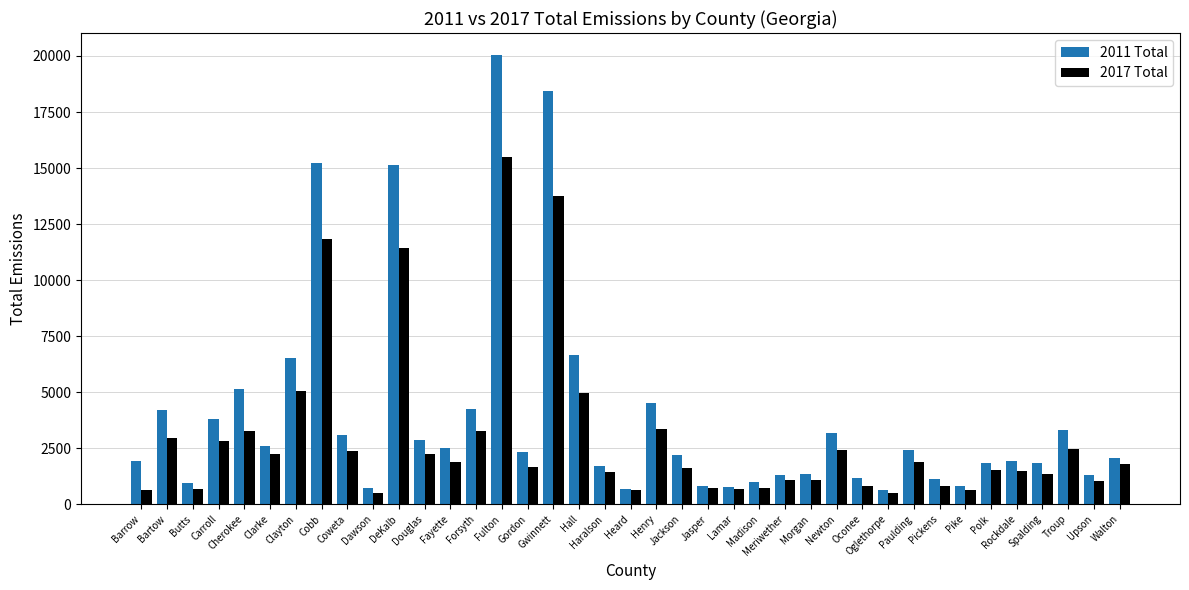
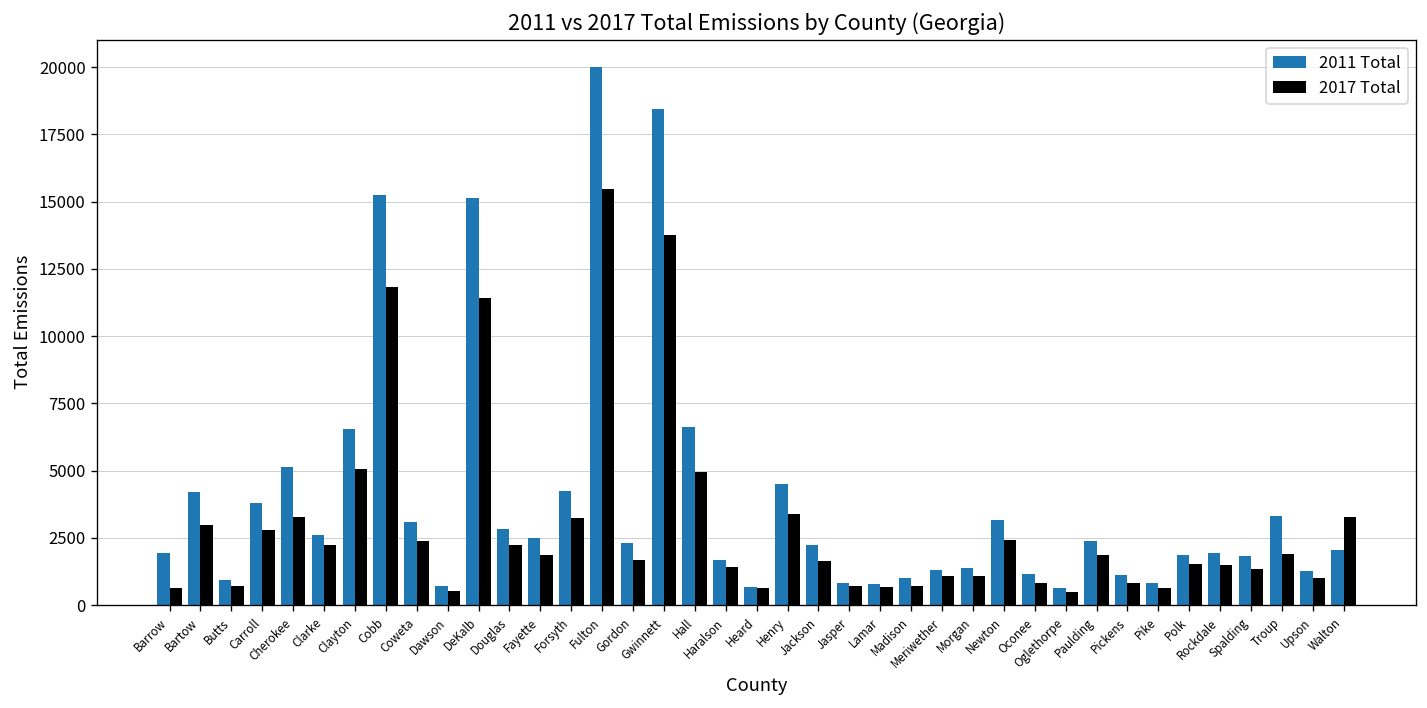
  {
    "2011 Total": {
      "Barrow": 1900,
      "Bartow": 4200,
      "Butts": 900,
      "Carroll": 3800,
      "Cherokee": 5100,
      "Clarke": 2600,
      "Clayton": 6500,
      "Cobb": 15200,
      "Coweta": 3100,
      "Dawson": 700,
      "DeKalb": 15100,
      "Douglas": 2800,
      "Fayette": 2500,
      "Forsyth": 4200,
      "Fulton": 20000,
      "Gordon": 2300,
      "Gwinnett": 18400,
      "Hall": 6600,
      "Haralson": 1700,
      "Heard": 700,
      "Henry": 4500,
      "Jackson": 2200,
      "Jasper": 800,
      "Lamar": 800,
      "Madison": 1000,
      "Meriwether": 1300,
      "Morgan": 1400,
      "Newton": 3200,
      "Oconee": 1200,
      "Oglethorpe": 600,
      "Paulding": 2400,
      "Pickens": 1100,
      "Pike": 800,
      "Polk": 1900,
      "Rockdale": 1900,
      "Spalding": 1800,
      "Troup": 3300,
      "Upson": 1300,
      "Walton": 2100
    },
    "2017 Total": {
      "Barrow": 600,
      "Bartow": 3000,
      "Butts": 700,
      "Carroll": 2800,
      "Cherokee": 3300,
      "Clarke": 2200,
      "Clayton": 5100,
      "Cobb": 11800,
      "Coweta": 2400,
      "Dawson": 500,
      "DeKalb": 11400,
      "Douglas": 2200,
      "Fayette": 1900,
      "Forsyth": 3300,
      "Fulton": 15500,
      "Gordon": 1700,
      "Gwinnett": 13800,
      "Hall": 4900,
      "Haralson": 1400,
      "Heard": 600,
      "Henry": 3400,
      "Jackson": 1600,
      "Jasper": 700,
      "Lamar": 700,
      "Madison": 700,
      "Meriwether": 1100,
      "Morgan": 1100,
      "Newton": 2400,
      "Oconee": 800,
      "Oglethorpe": 500,
      "Paulding": 1900,
      "Pickens": 800,
      "Pike": 600,
      "Polk": 1500,
      "Rockdale": 1500,
      "Spalding": 1400,
-     "Troup": 2500,
+     "Troup": 1900,
      "Upson": 1000,
-     "Walton": 1800
+     "Walton": 3300
    }
  }
